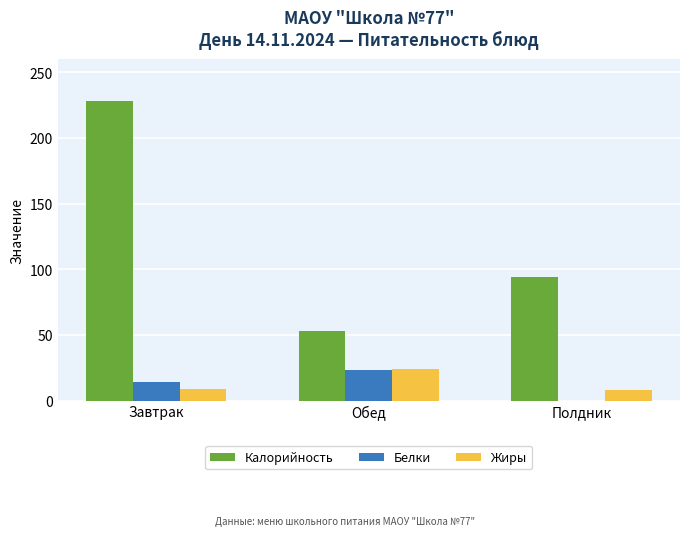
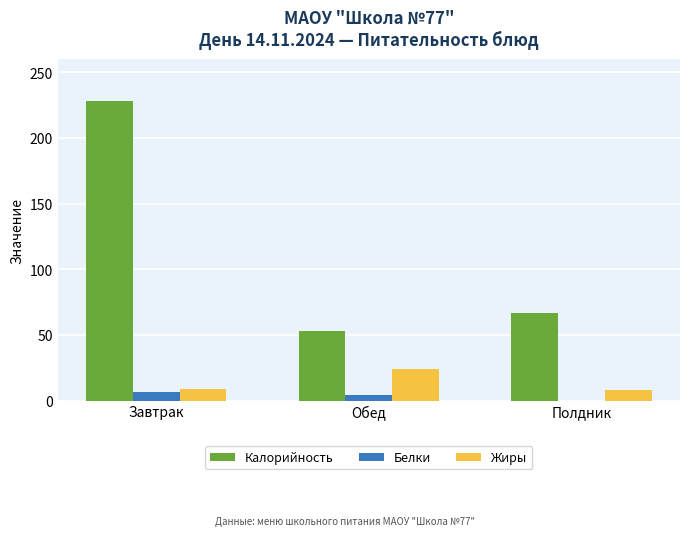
  {
    "Калорийность": {
      "Завтрак": 228,
      "Обед": 53,
-     "Полдник": 94
+     "Полдник": 67
    },
    "Белки": {
-     "Завтрак": 14,
-     "Обед": 23,
+     "Завтрак": 6,
+     "Обед": 4,
      "Полдник": 0
    },
    "Жиры": {
      "Завтрак": 9,
      "Обед": 24,
      "Полдник": 8
    }
  }
